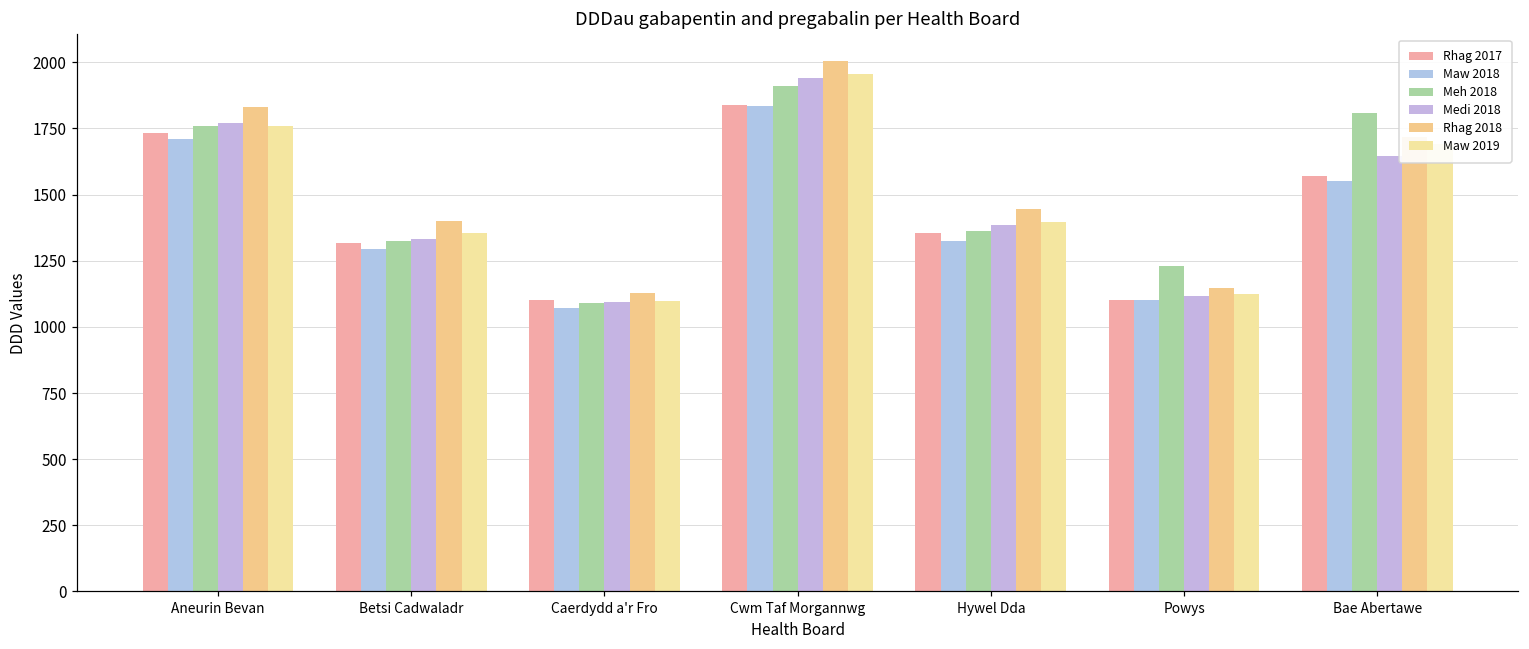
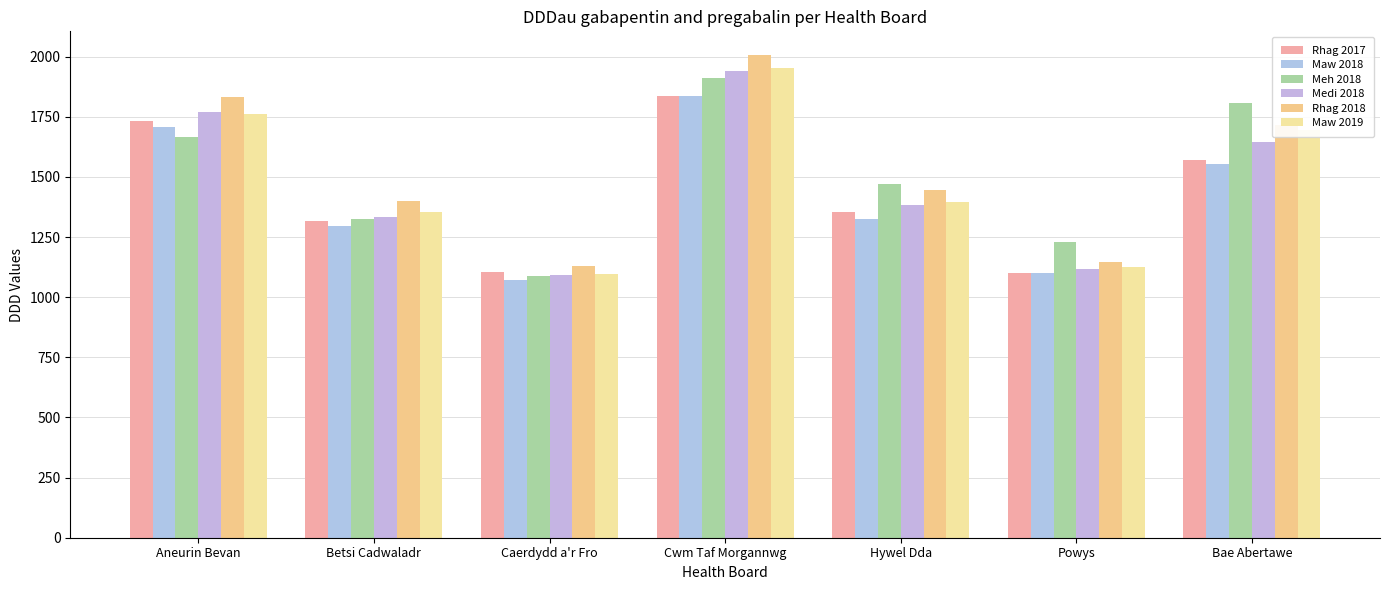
  {
    "Meh 2018": {
-     "Aneurin Bevan": 1760,
+     "Aneurin Bevan": 1670,
      "Betsi Cadwaladr": 1320,
      "Caerdydd a'r Fro": 1090,
      "Cwm Taf Morgannwg": 1910,
-     "Hywel Dda": 1360,
+     "Hywel Dda": 1470,
      "Powys": 1230,
      "Bae Abertawe": 1810
    }
  }
